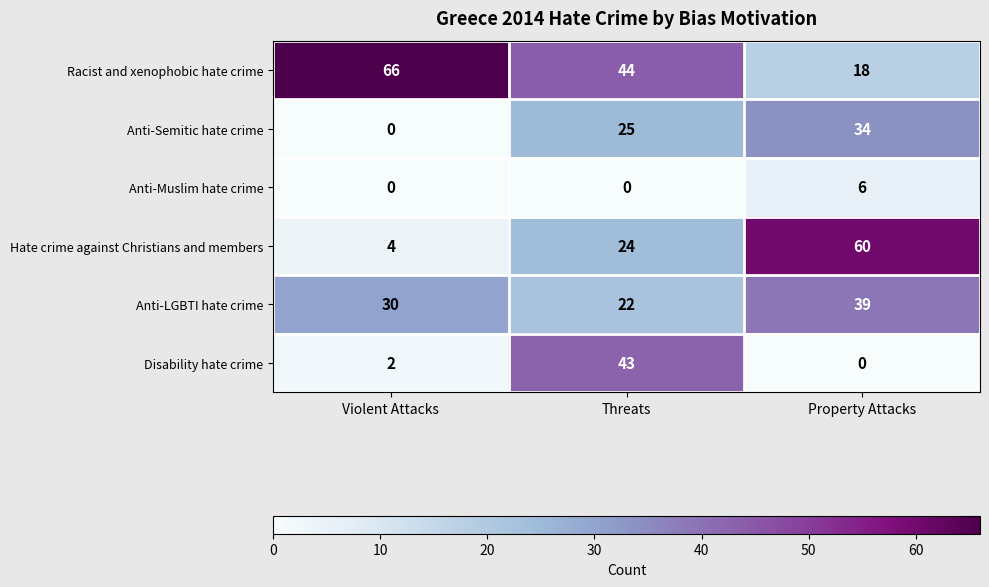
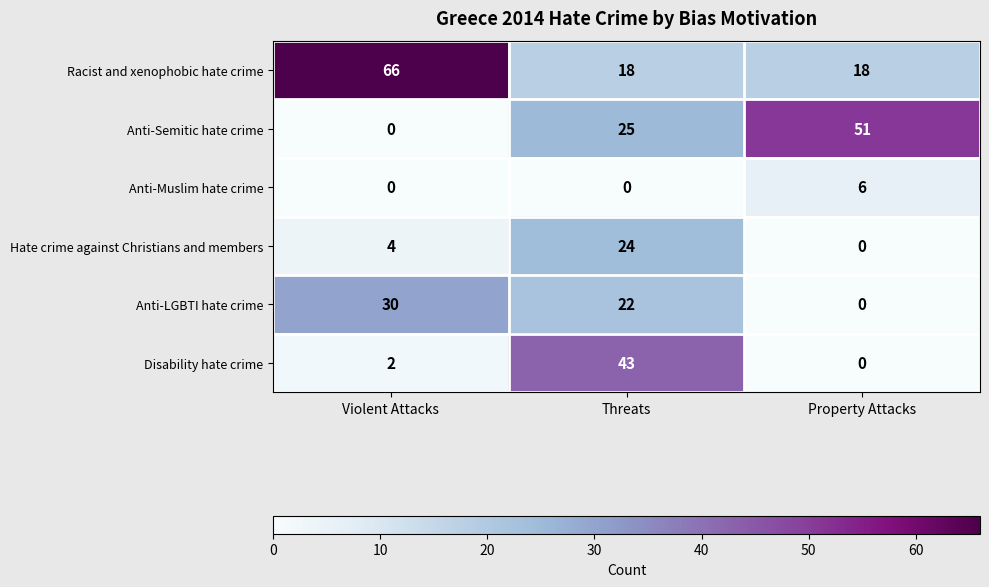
  {
    "Racist and xenophobic hate crime": {
      "Violent Attacks": 66,
-     "Threats": 44,
+     "Threats": 18,
      "Property Attacks": 18
    },
    "Anti-Semitic hate crime": {
      "Violent Attacks": 0,
      "Threats": 25,
-     "Property Attacks": 34
+     "Property Attacks": 51
    },
    "Anti-Muslim hate crime": {
      "Violent Attacks": 0,
      "Threats": 0,
      "Property Attacks": 6
    },
    "Hate crime against Christians and members": {
      "Violent Attacks": 4,
      "Threats": 24,
-     "Property Attacks": 60
+     "Property Attacks": 0
    },
    "Anti-LGBTI hate crime": {
      "Violent Attacks": 30,
      "Threats": 22,
-     "Property Attacks": 39
+     "Property Attacks": 0
    },
    "Disability hate crime": {
      "Violent Attacks": 2,
      "Threats": 43,
      "Property Attacks": 0
    }
  }
